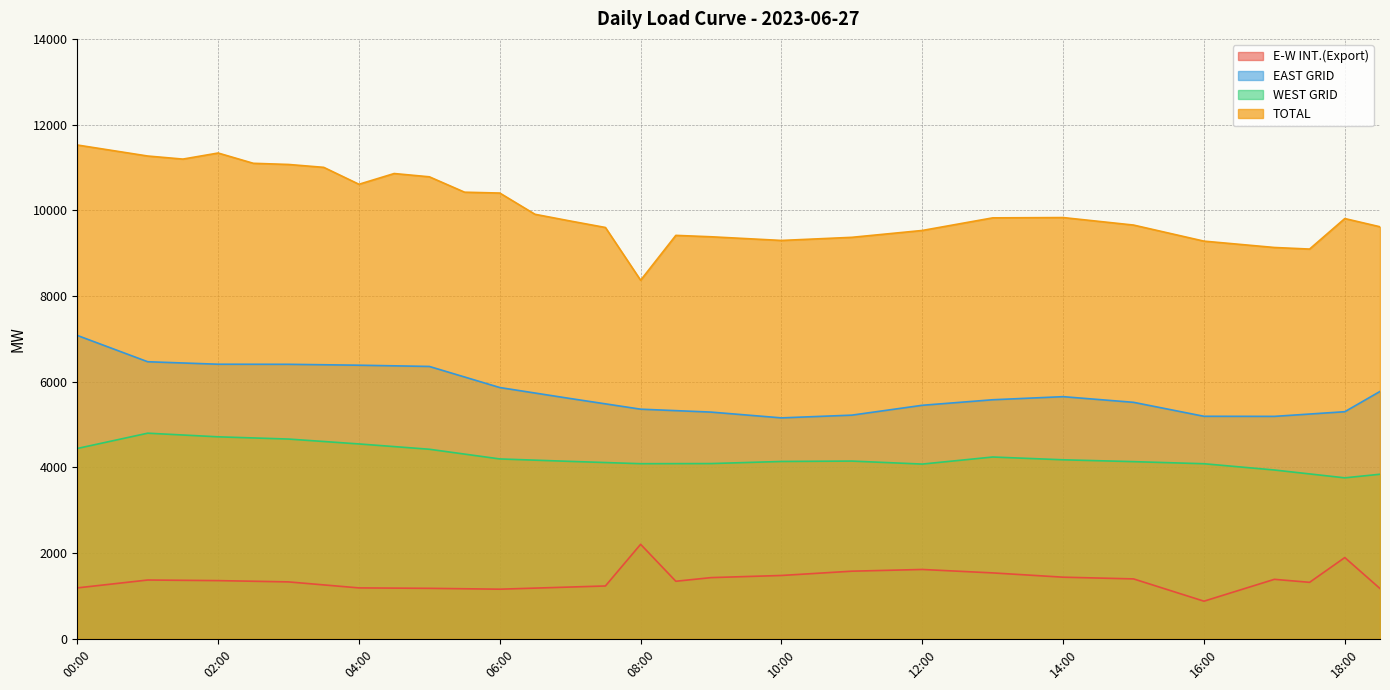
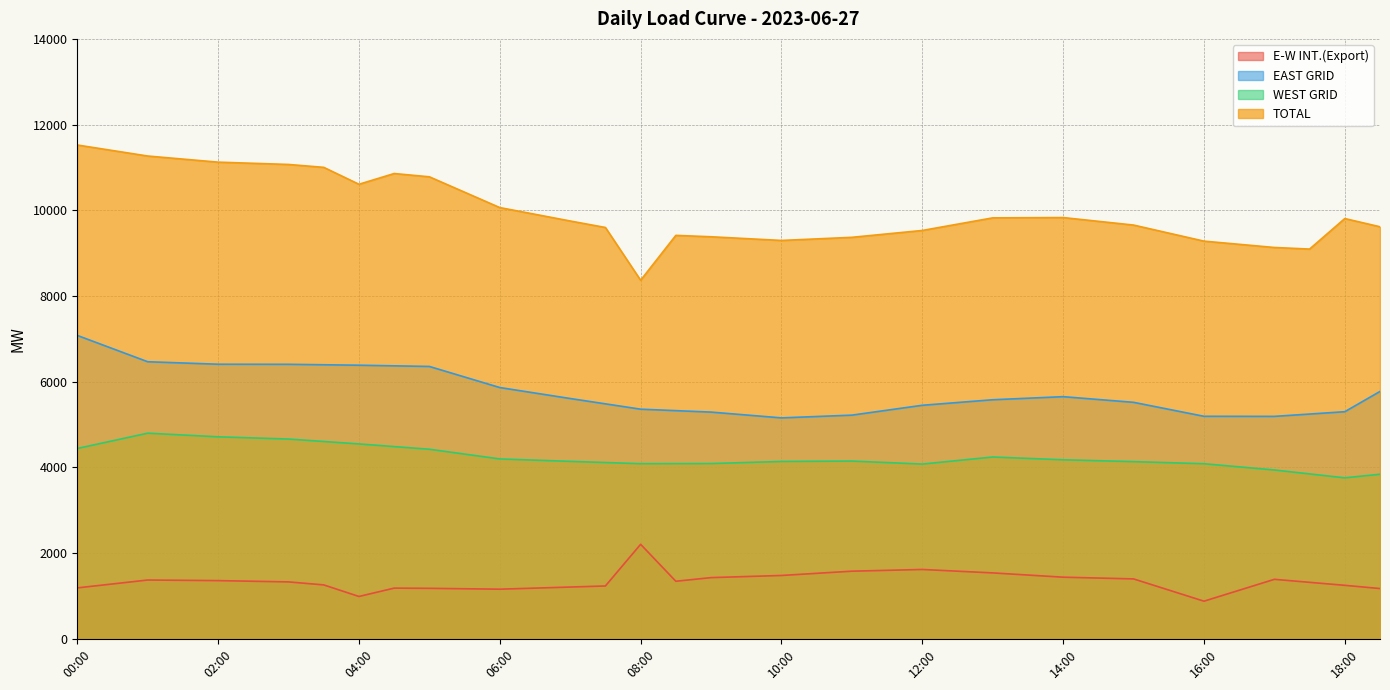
  {
    "E-W INT.(Export)": {
      "00:00": 1200,
      "02:00": 1400,
-     "04:00": 1200,
+     "04:00": 1000,
      "06:00": 1200,
      "08:00": 2200,
      "10:00": 1500,
      "12:00": 1600,
      "14:00": 1400,
      "16:00": 900,
-     "18:00": 1900
+     "18:00": 1300
    },
    "EAST GRID": {
      "00:00": 7100,
      "02:00": 6400,
      "04:00": 6400,
      "06:00": 5900,
      "08:00": 5400,
      "10:00": 5200,
      "12:00": 5500,
      "14:00": 5700,
      "16:00": 5200,
      "18:00": 5300
    },
    "WEST GRID": {
      "00:00": 4400,
      "02:00": 4700,
      "04:00": 4500,
      "06:00": 4200,
      "08:00": 4100,
      "10:00": 4100,
      "12:00": 4100,
      "14:00": 4200,
      "16:00": 4100,
      "18:00": 3800
    },
    "TOTAL": {
      "00:00": 11500,
-     "02:00": 11300,
+     "02:00": 11100,
      "04:00": 10600,
-     "06:00": 10400,
+     "06:00": 10100,
      "08:00": 8400,
      "10:00": 9300,
      "12:00": 9500,
      "14:00": 9800,
      "16:00": 9300,
      "18:00": 9800
    }
  }
